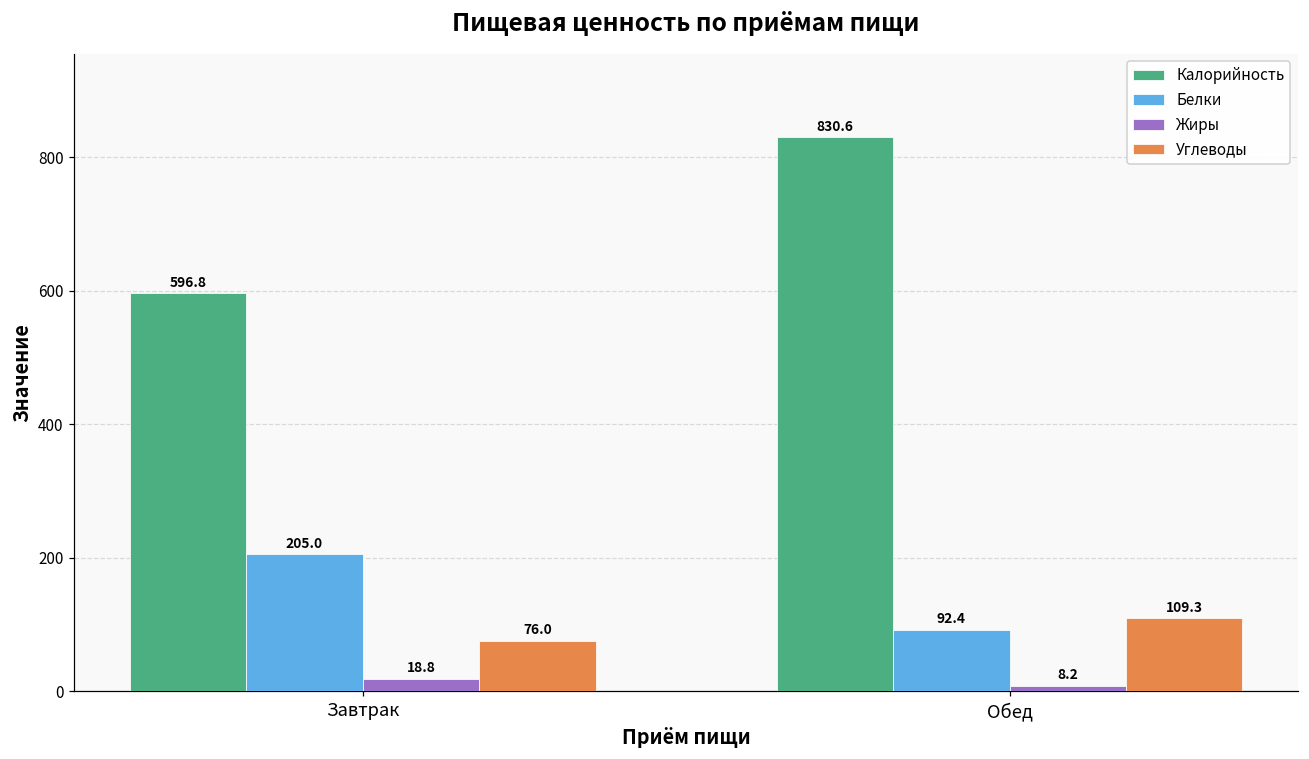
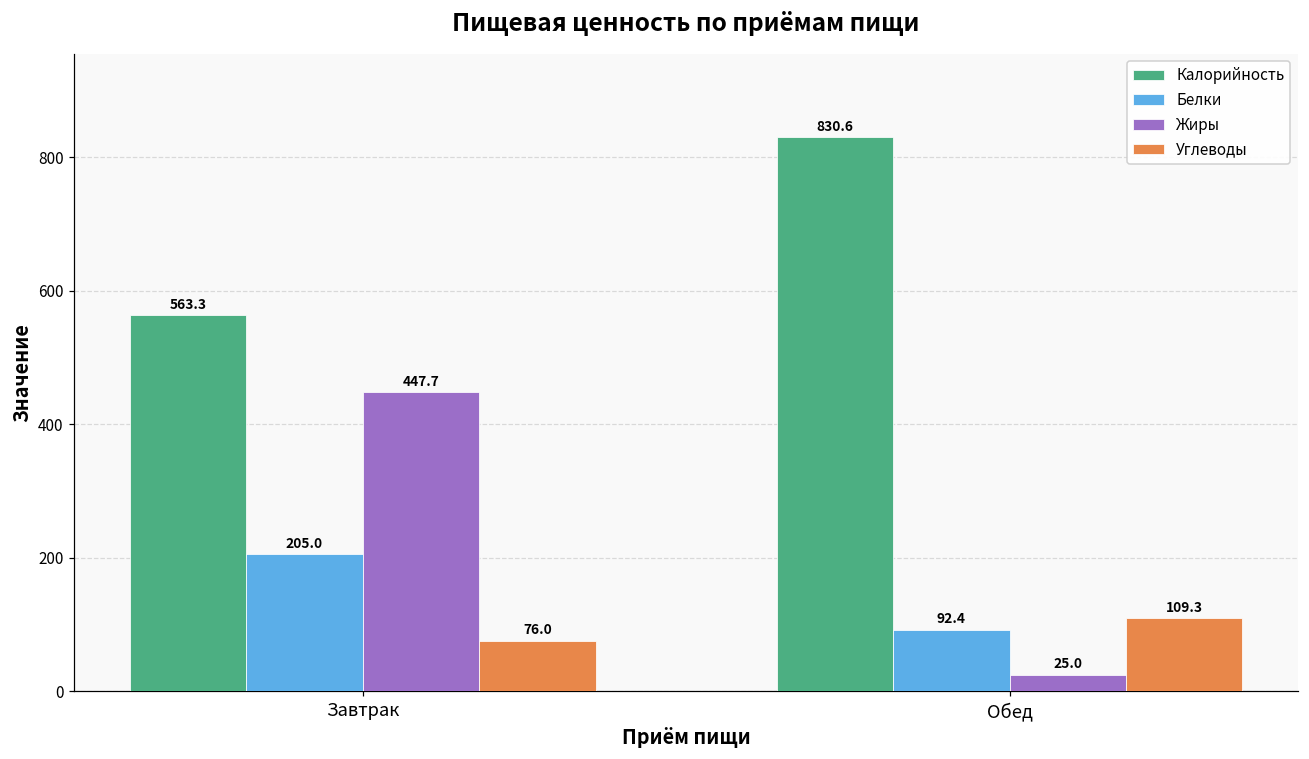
  {
    "Калорийность": {
-     "Завтрак": 596.8,
+     "Завтрак": 563.3,
      "Обед": 830.6
    },
    "Белки": {
      "Завтрак": 205.0,
      "Обед": 92.4
    },
    "Жиры": {
-     "Завтрак": 18.8,
-     "Обед": 8.2
+     "Завтрак": 447.7,
+     "Обед": 25.0
    },
    "Углеводы": {
      "Завтрак": 76.0,
      "Обед": 109.3
    }
  }
